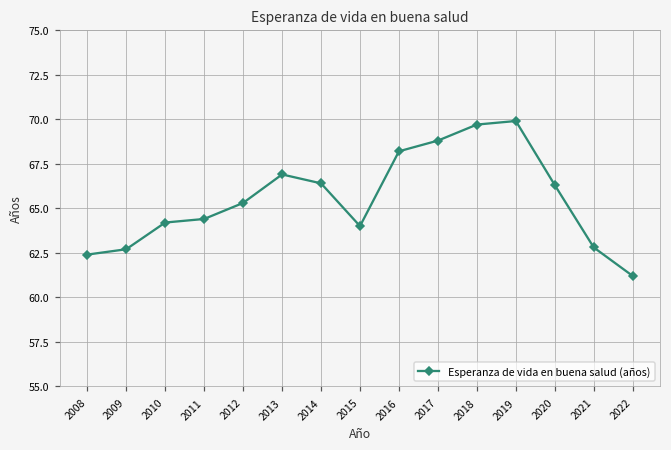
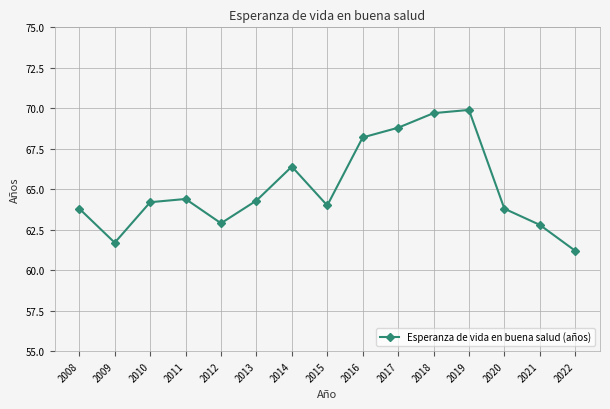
  {
-   "2008": 62.4,
-   "2009": 62.7,
+   "2008": 63.8,
+   "2009": 61.7,
    "2010": 64.2,
    "2011": 64.4,
-   "2012": 65.3,
-   "2013": 66.9,
+   "2012": 62.9,
+   "2013": 64.3,
    "2014": 66.4,
    "2015": 64.0,
    "2016": 68.2,
    "2017": 68.8,
    "2018": 69.7,
    "2019": 69.9,
-   "2020": 66.3,
+   "2020": 63.8,
    "2021": 62.8,
    "2022": 61.2
  }
